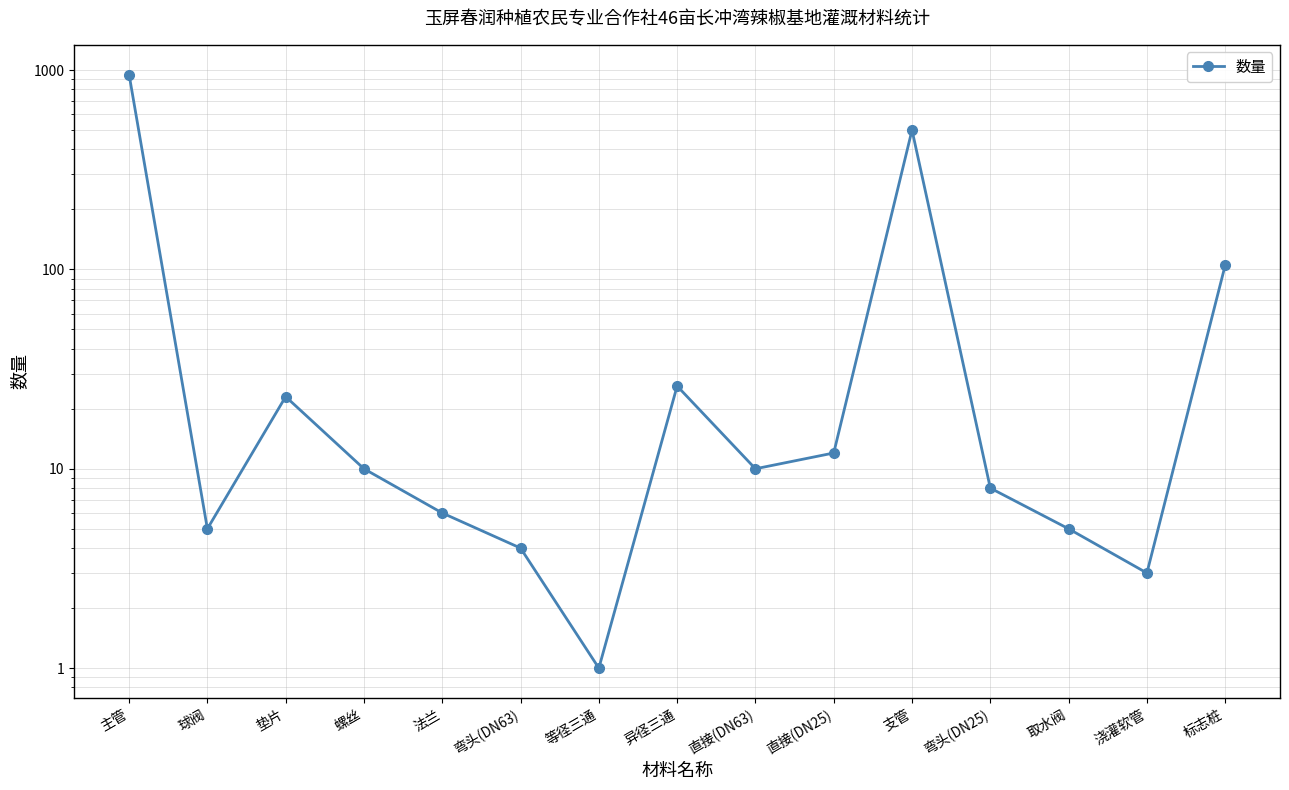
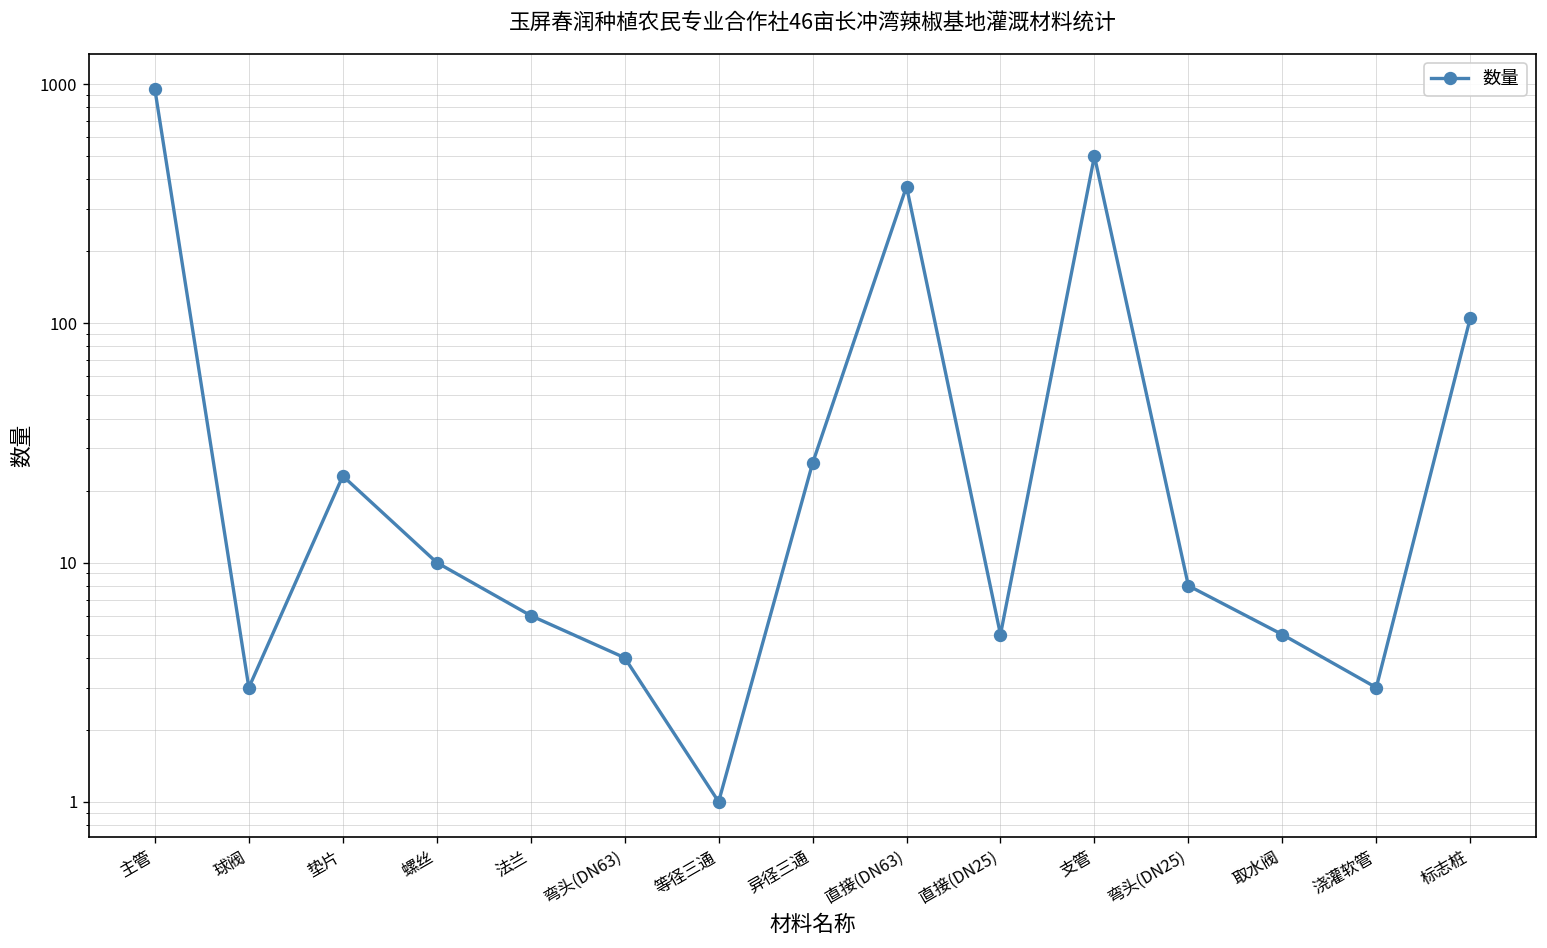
  {
    "主管": 1000,
-   "球阀": 5,
+   "球阀": 3,
    "垫片": 23,
    "螺丝": 10,
    "法兰": 6,
    "弯头(DN63)": 4,
    "等径三通": 1,
    "异径三通": 26,
-   "直接(DN63)": 10,
-   "直接(DN25)": 12,
+   "直接(DN63)": 370,
+   "直接(DN25)": 5,
    "支管": 500,
    "弯头(DN25)": 8,
    "取水阀": 5,
    "浇灌软管": 3,
    "标志桩": 110
  }
